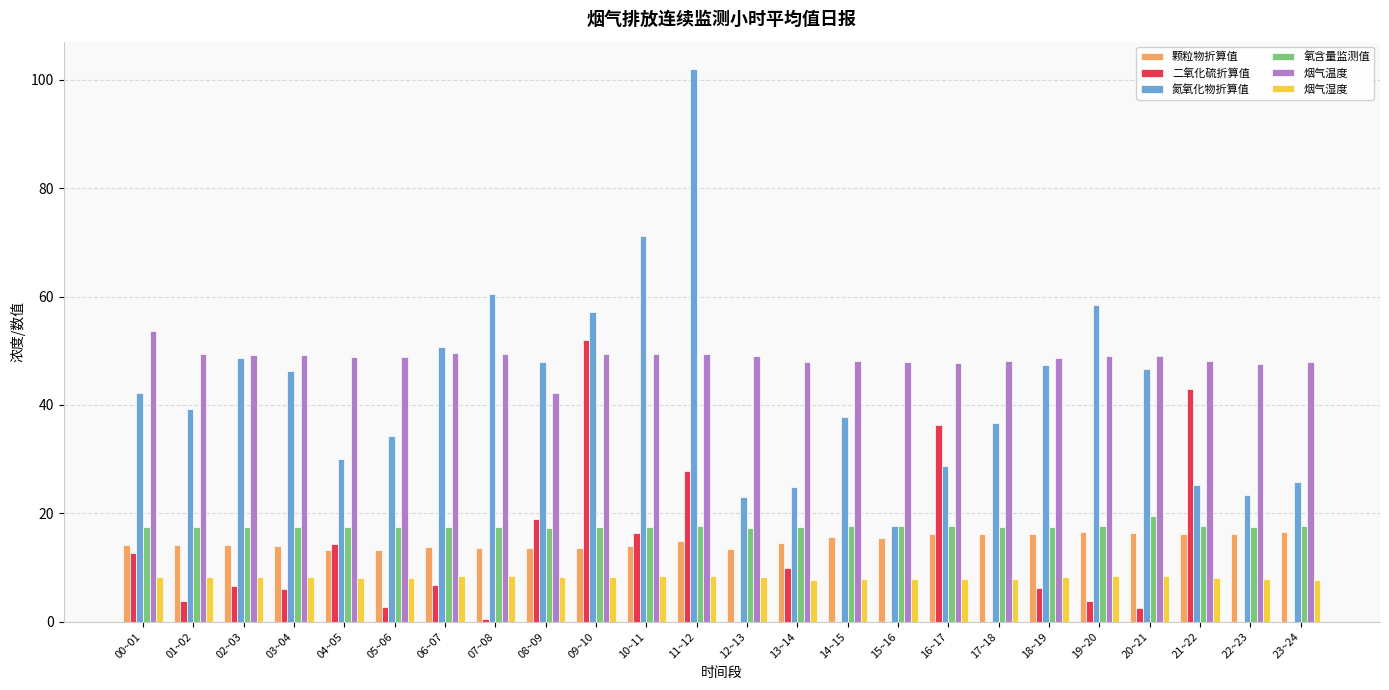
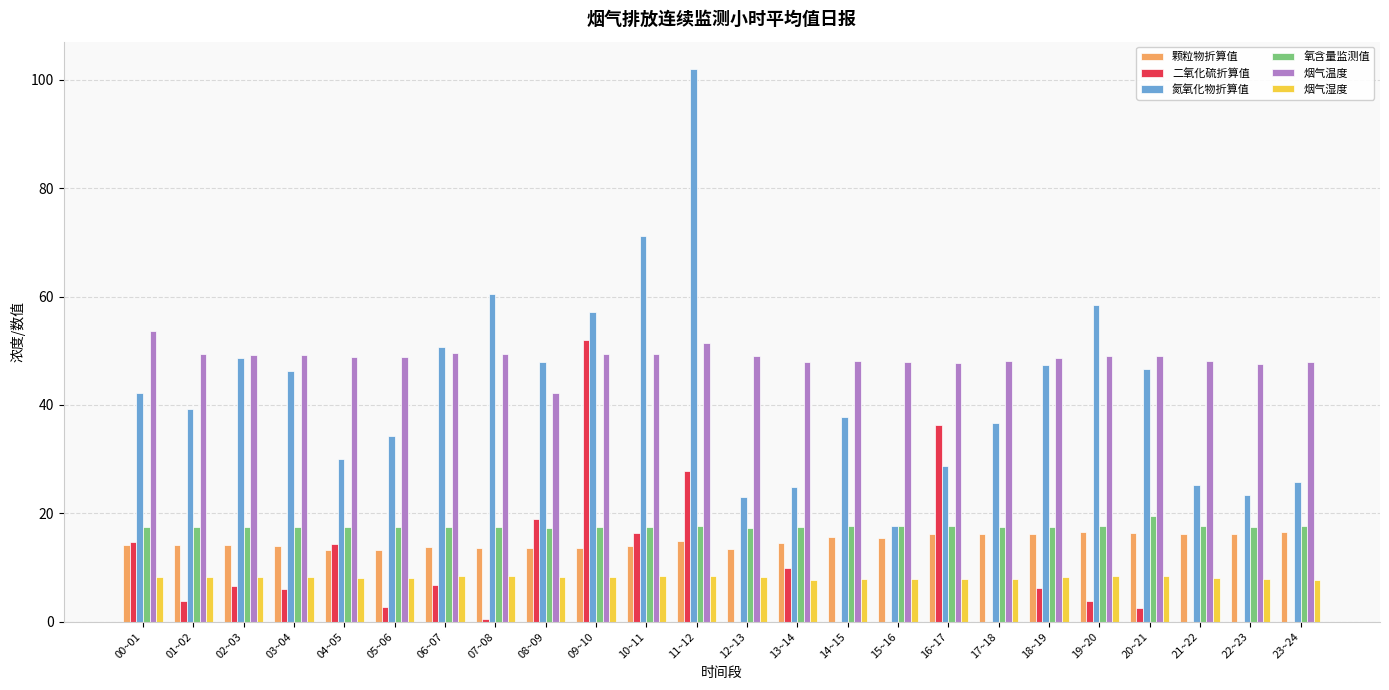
  {
    "二氧化硫折算值": {
-     "00~01": 13,
+     "00~01": 15,
      "01~02": 4,
      "02~03": 7,
      "03~04": 6,
      "04~05": 14,
      "05~06": 3,
      "06~07": 7,
      "07~08": 1,
      "08~09": 19,
      "09~10": 52,
      "10~11": 16,
      "11~12": 28,
      "12~13": 0,
      "13~14": 10,
      "14~15": 0,
      "16~17": 36,
      "17~18": 0,
      "18~19": 6,
      "19~20": 4,
      "20~21": 2,
-     "21~22": 43,
+     "21~22": 0,
      "22~23": 0,
      "23~24": 0
    },
    "氮氧化物折算值": {
      "00~01": 42,
      "01~02": 39,
      "02~03": 49,
      "03~04": 46,
      "04~05": 30,
      "05~06": 34,
      "06~07": 51,
      "07~08": 60,
      "08~09": 48,
      "09~10": 57,
      "10~11": 71,
      "11~12": 102,
      "12~13": 23,
      "13~14": 25,
      "14~15": 38,
      "15~16": 18,
      "16~17": 29,
      "17~18": 37,
      "18~19": 47,
      "19~20": 58,
      "20~21": 47,
      "21~22": 25,
      "22~23": 23,
      "23~24": 26
    },
    "氧含量监测值": {
      "00~01": 17,
      "01~02": 18,
      "02~03": 18,
      "03~04": 17,
      "04~05": 17,
      "05~06": 17,
      "06~07": 17,
      "07~08": 17,
      "08~09": 17,
      "09~10": 17,
      "10~11": 17,
      "11~12": 18,
      "12~13": 17,
      "13~14": 18,
      "14~15": 18,
      "15~16": 18,
      "16~17": 18,
      "17~18": 18,
      "18~19": 18,
      "19~20": 18,
      "20~21": 20,
      "21~22": 18,
      "22~23": 18,
      "23~24": 18
    },
    "烟气温度": {
      "00~01": 54,
      "01~02": 49,
      "02~03": 49,
      "03~04": 49,
      "04~05": 49,
      "05~06": 49,
      "06~07": 50,
      "07~08": 49,
      "08~09": 42,
      "09~10": 49,
      "10~11": 49,
-     "11~12": 49,
+     "11~12": 51,
      "12~13": 49,
      "13~14": 48,
      "14~15": 48,
      "15~16": 48,
      "16~17": 48,
      "17~18": 48,
      "18~19": 49,
      "19~20": 49,
      "20~21": 49,
      "21~22": 48,
      "22~23": 48,
      "23~24": 48
    }
  }
